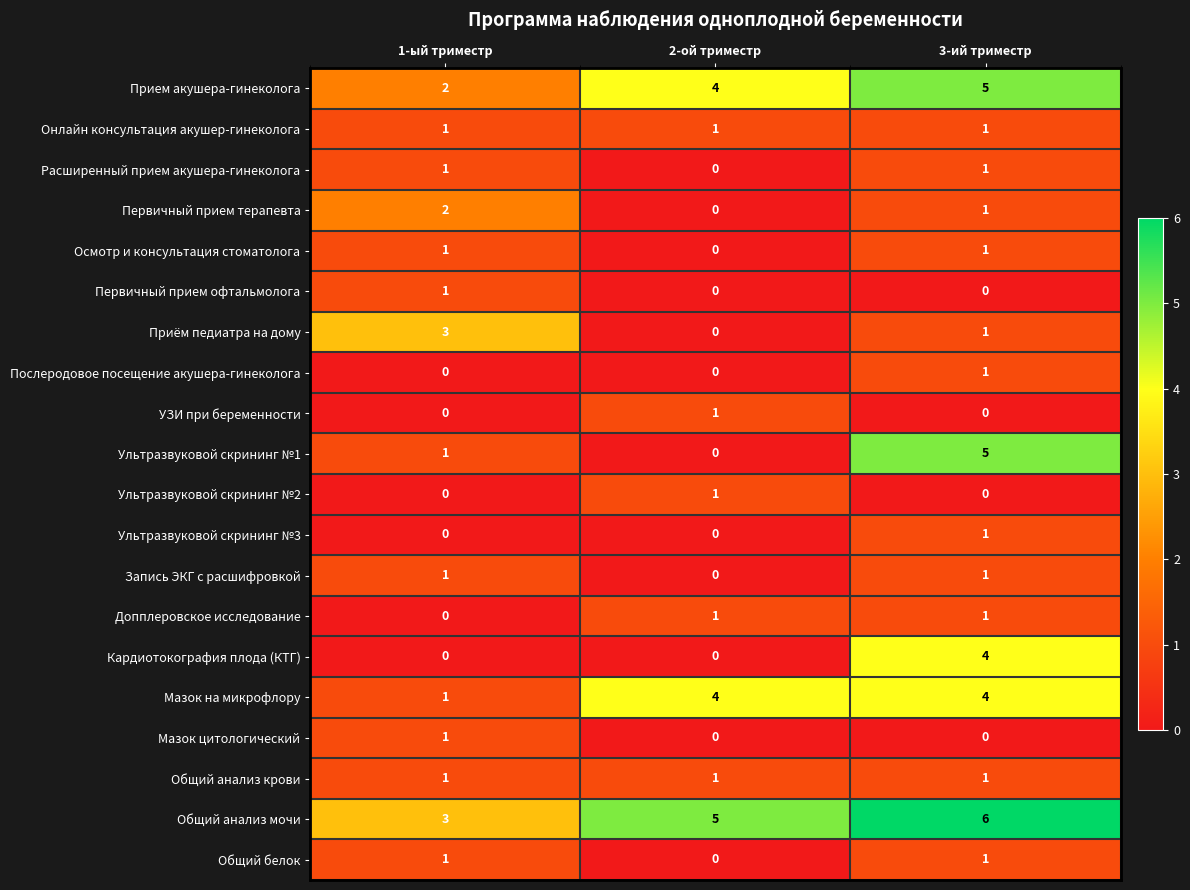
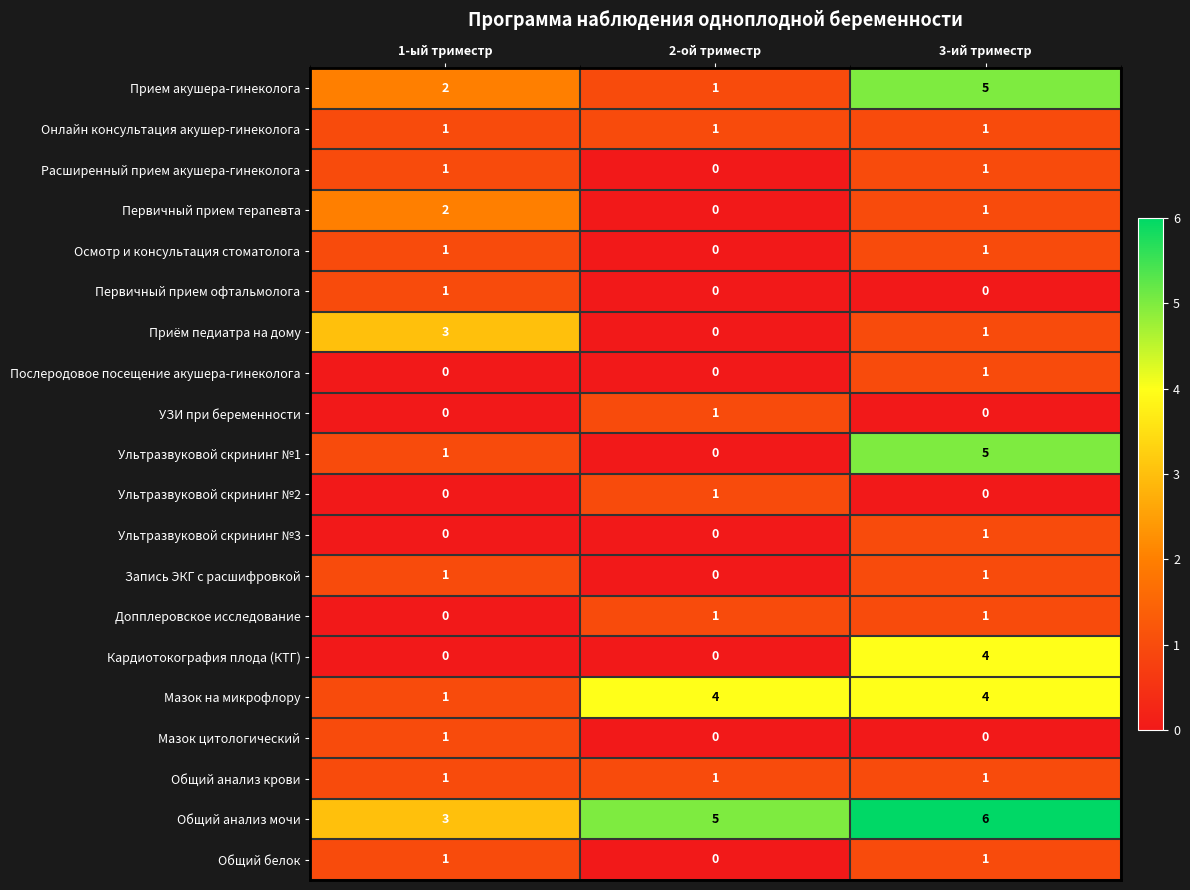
  {
    "Прием акушера-гинеколога": {
      "1-ый триместр": 2,
-     "2-ой триместр": 4,
+     "2-ой триместр": 1,
      "3-ий триместр": 5
    },
    "Онлайн консультация акушер-гинеколога": {
      "1-ый триместр": 1,
      "2-ой триместр": 1,
      "3-ий триместр": 1
    },
    "Расширенный прием акушера-гинеколога": {
      "1-ый триместр": 1,
      "2-ой триместр": 0,
      "3-ий триместр": 1
    },
    "Первичный прием терапевта": {
      "1-ый триместр": 2,
      "2-ой триместр": 0,
      "3-ий триместр": 1
    },
    "Осмотр и консультация стоматолога": {
      "1-ый триместр": 1,
      "2-ой триместр": 0,
      "3-ий триместр": 1
    },
    "Первичный прием офтальмолога": {
      "1-ый триместр": 1,
      "2-ой триместр": 0,
      "3-ий триместр": 0
    },
    "Приём педиатра на дому": {
      "1-ый триместр": 3,
      "2-ой триместр": 0,
      "3-ий триместр": 1
    },
    "Послеродовое посещение акушера-гинеколога": {
      "1-ый триместр": 0,
      "2-ой триместр": 0,
      "3-ий триместр": 1
    },
    "УЗИ при беременности": {
      "1-ый триместр": 0,
      "2-ой триместр": 1,
      "3-ий триместр": 0
    },
    "Ультразвуковой скрининг №1": {
      "1-ый триместр": 1,
      "2-ой триместр": 0,
      "3-ий триместр": 5
    },
    "Ультразвуковой скрининг №2": {
      "1-ый триместр": 0,
      "2-ой триместр": 1,
      "3-ий триместр": 0
    },
    "Ультразвуковой скрининг №3": {
      "1-ый триместр": 0,
      "2-ой триместр": 0,
      "3-ий триместр": 1
    },
    "Запись ЭКГ с расшифровкой": {
      "1-ый триместр": 1,
      "2-ой триместр": 0,
      "3-ий триместр": 1
    },
    "Допплеровское исследование": {
      "1-ый триместр": 0,
      "2-ой триместр": 1,
      "3-ий триместр": 1
    },
    "Кардиотокография плода (КТГ)": {
      "1-ый триместр": 0,
      "2-ой триместр": 0,
      "3-ий триместр": 4
    },
    "Мазок на микрофлору": {
      "1-ый триместр": 1,
      "2-ой триместр": 4,
      "3-ий триместр": 4
    },
    "Мазок цитологический": {
      "1-ый триместр": 1,
      "2-ой триместр": 0,
      "3-ий триместр": 0
    },
    "Общий анализ крови": {
      "1-ый триместр": 1,
      "2-ой триместр": 1,
      "3-ий триместр": 1
    },
    "Общий анализ мочи": {
      "1-ый триместр": 3,
      "2-ой триместр": 5,
      "3-ий триместр": 6
    },
    "Общий белок": {
      "1-ый триместр": 1,
      "2-ой триместр": 0,
      "3-ий триместр": 1
    }
  }
